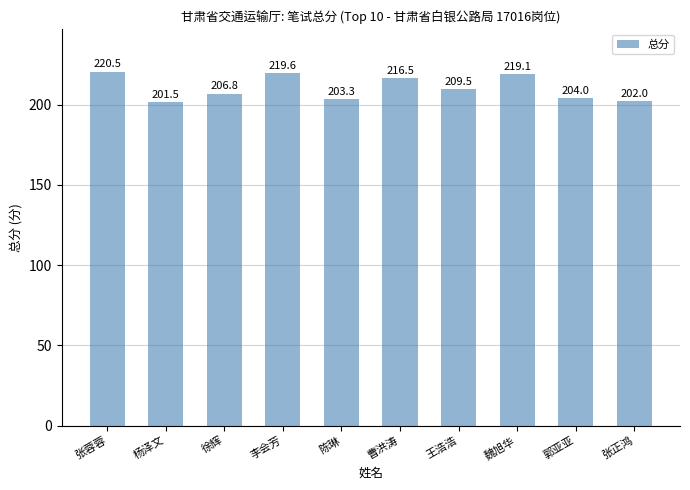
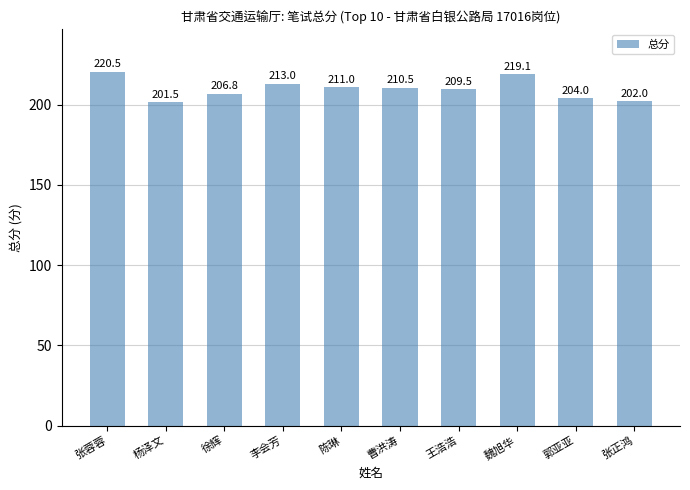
  {
    "张蓉蓉": 220.5,
    "杨泽文": 201.5,
    "徐辉": 206.8,
-   "李会芳": 219.6,
-   "陈琳": 203.3,
-   "曹洪涛": 216.5,
+   "李会芳": 213.0,
+   "陈琳": 211.0,
+   "曹洪涛": 210.5,
    "王浩浩": 209.5,
    "魏旭华": 219.1,
    "郭亚亚": 204.0,
    "张正鸿": 202.0
  }
